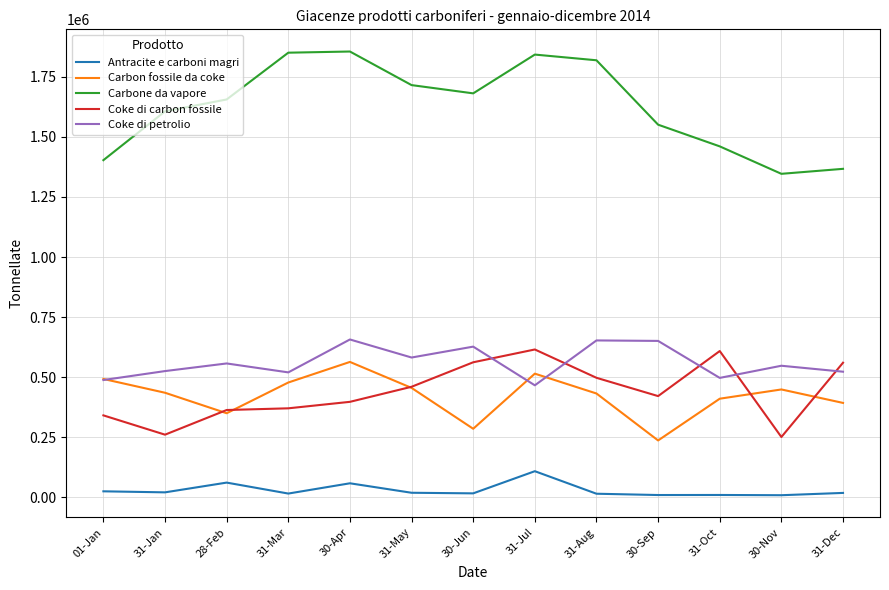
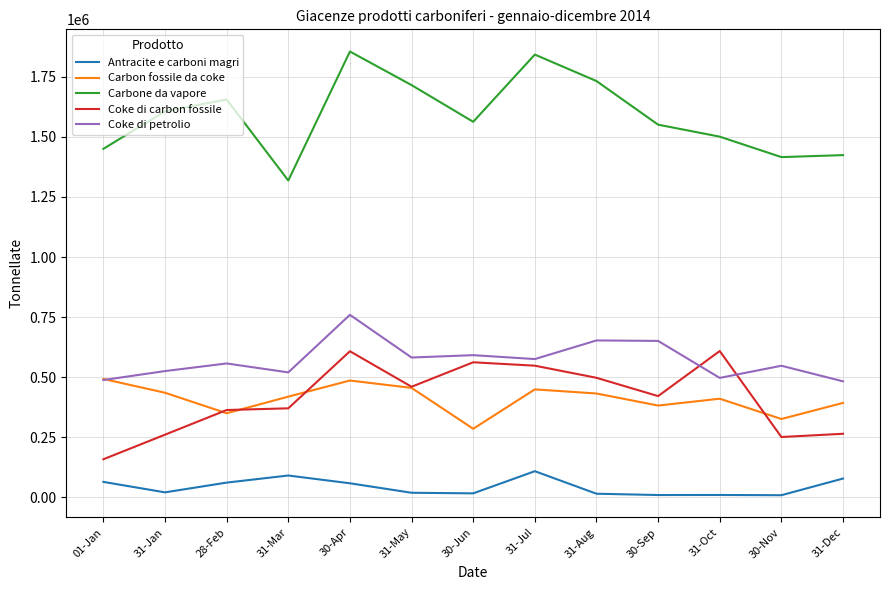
  {
    "Antracite e carboni magri": {
-     "01-Jan": 30000,
+     "01-Jan": 60000,
      "31-Jan": 20000,
      "28-Feb": 60000,
-     "31-Mar": 20000,
+     "31-Mar": 90000,
      "30-Apr": 60000,
      "31-May": 20000,
      "30-Jun": 20000,
      "31-Jul": 110000,
      "31-Aug": 10000,
      "30-Sep": 10000,
      "31-Oct": 10000,
      "30-Nov": 10000,
-     "31-Dec": 20000
+     "31-Dec": 80000
    },
    "Carbon fossile da coke": {
      "31-Jan": 440000,
      "28-Feb": 350000,
-     "31-Mar": 480000,
-     "30-Apr": 560000,
+     "31-Mar": 420000,
+     "30-Apr": 490000,
      "30-Jun": 290000,
-     "31-Jul": 510000,
+     "31-Jul": 450000,
      "31-Aug": 430000,
-     "30-Sep": 240000,
+     "30-Sep": 380000,
      "31-Oct": 410000,
-     "30-Nov": 450000,
+     "30-Nov": 330000,
      "31-Dec": 390000
    },
    "Carbone da vapore": {
-     "01-Jan": 1400000,
-     "31-Mar": 1850000,
+     "01-Jan": 1450000,
+     "31-Mar": 1320000,
      "30-Apr": 1860000,
      "31-May": 1720000,
-     "30-Jun": 1680000,
+     "30-Jun": 1560000,
      "31-Jul": 1840000,
-     "31-Aug": 1820000,
+     "31-Aug": 1730000,
      "30-Sep": 1550000,
-     "31-Oct": 1460000,
-     "30-Nov": 1350000,
-     "31-Dec": 1370000
+     "31-Oct": 1500000,
+     "30-Nov": 1420000,
+     "31-Dec": 1420000
    },
    "Coke di carbon fossile": {
-     "01-Jan": 340000,
+     "01-Jan": 160000,
      "31-Jan": 260000,
      "28-Feb": 360000,
      "31-Mar": 370000,
-     "30-Apr": 400000,
+     "30-Apr": 610000,
      "30-Jun": 560000,
-     "31-Jul": 620000,
+     "31-Jul": 550000,
      "31-Aug": 500000,
      "30-Sep": 420000,
      "31-Oct": 610000,
      "30-Nov": 250000,
-     "31-Dec": 560000
+     "31-Dec": 260000
    },
    "Coke di petrolio": {
      "31-Jan": 530000,
      "28-Feb": 560000,
      "31-Mar": 520000,
-     "30-Apr": 660000,
+     "30-Apr": 760000,
      "31-May": 580000,
-     "30-Jun": 630000,
-     "31-Jul": 470000,
+     "30-Jun": 590000,
+     "31-Jul": 580000,
      "31-Aug": 650000,
      "30-Sep": 650000,
      "31-Oct": 500000,
      "30-Nov": 550000,
-     "31-Dec": 520000
+     "31-Dec": 480000
    }
  }
